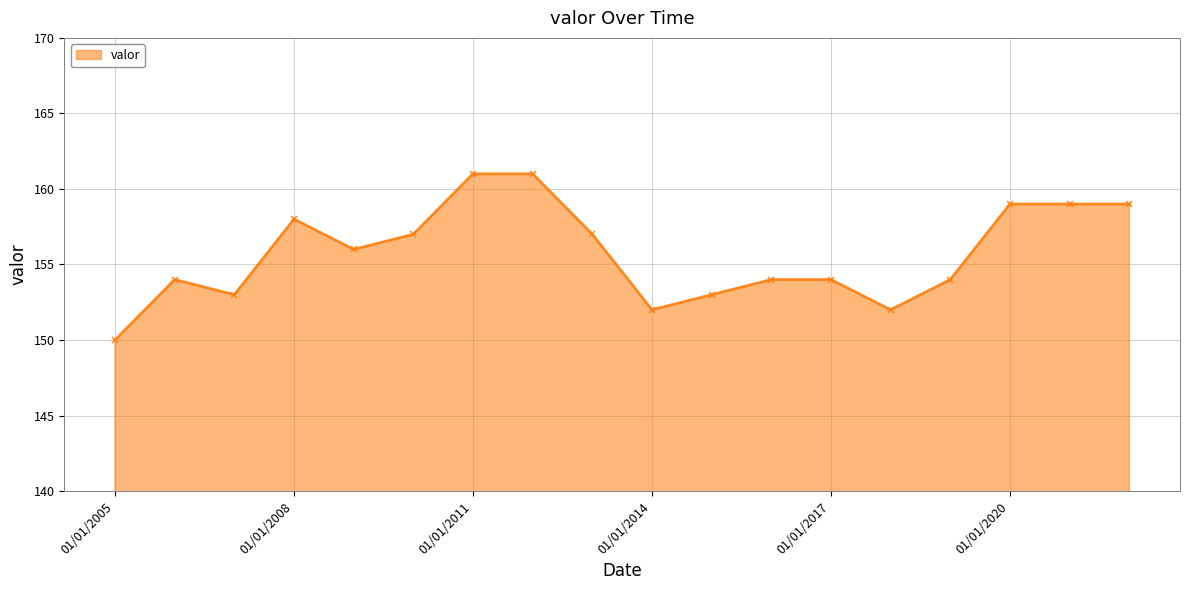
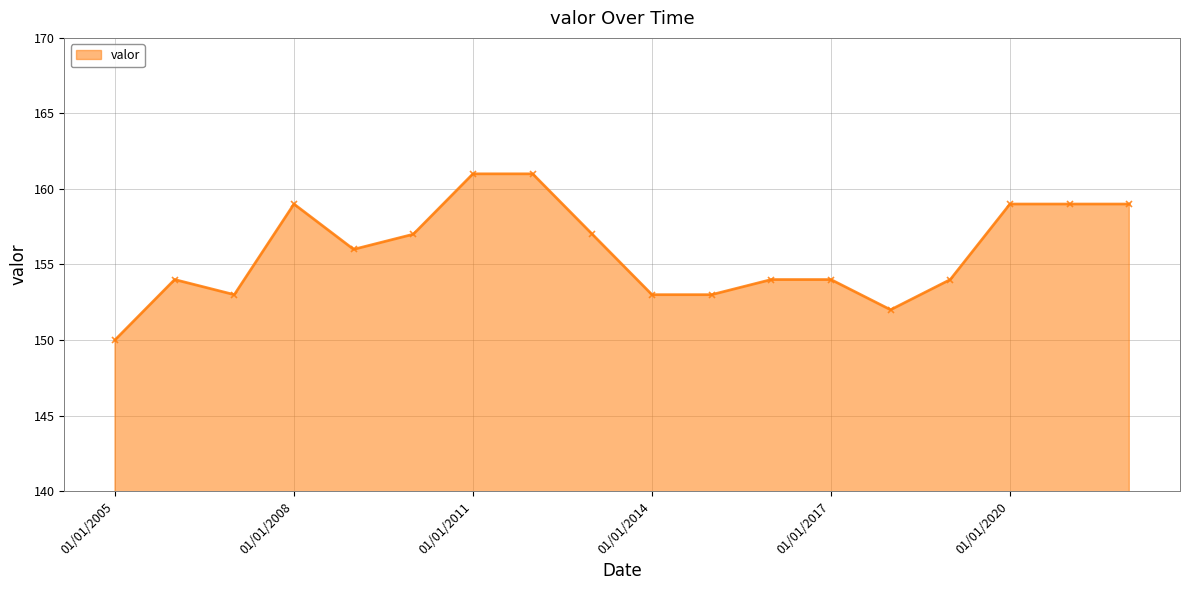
  {
    "01/01/2005": 150,
-   "01/01/2008": 158,
+   "01/01/2008": 159,
    "01/01/2011": 161,
-   "01/01/2014": 152,
+   "01/01/2014": 153,
    "01/01/2017": 154,
    "01/01/2020": 159
  }
